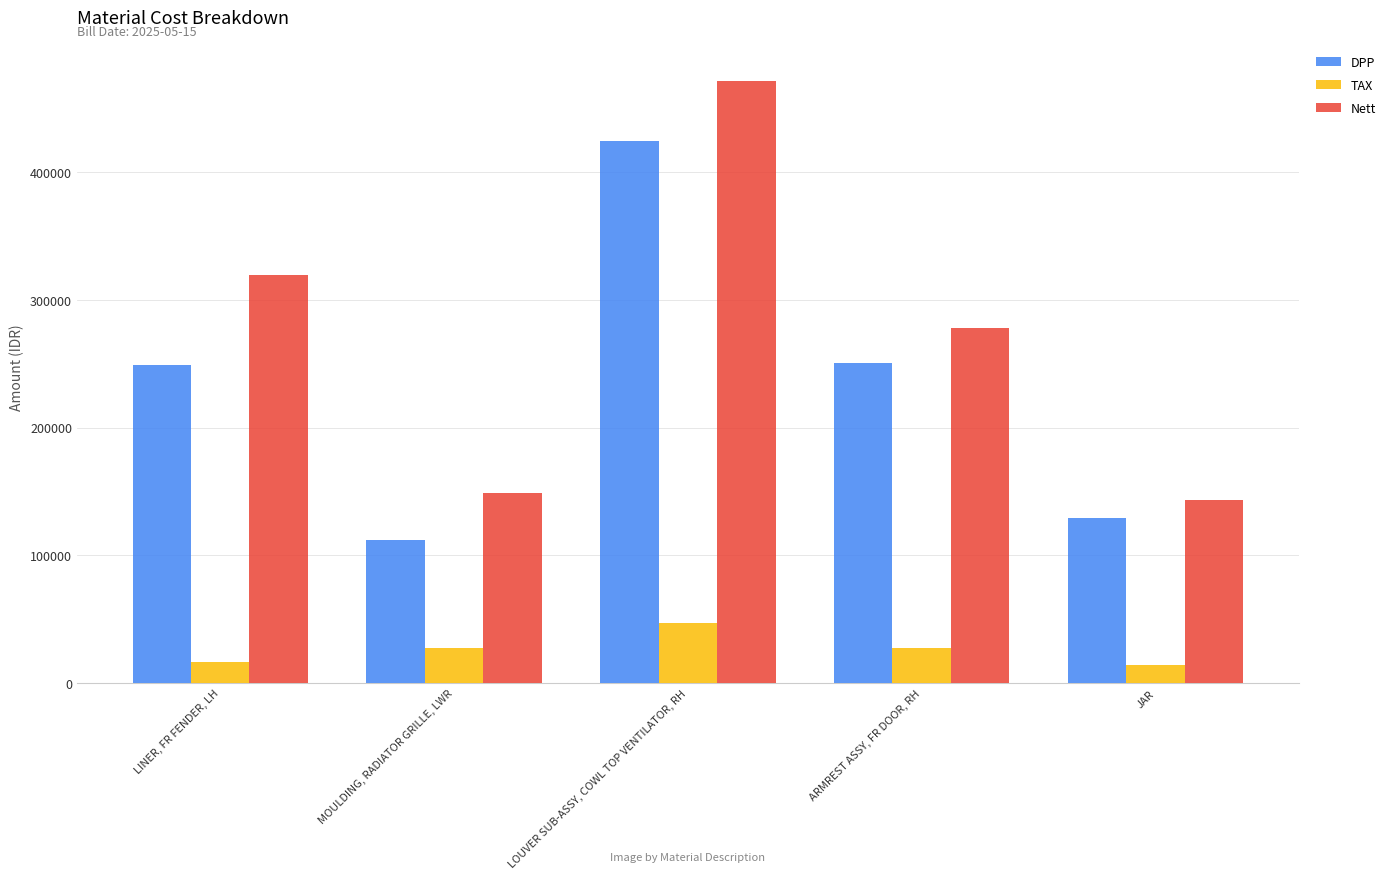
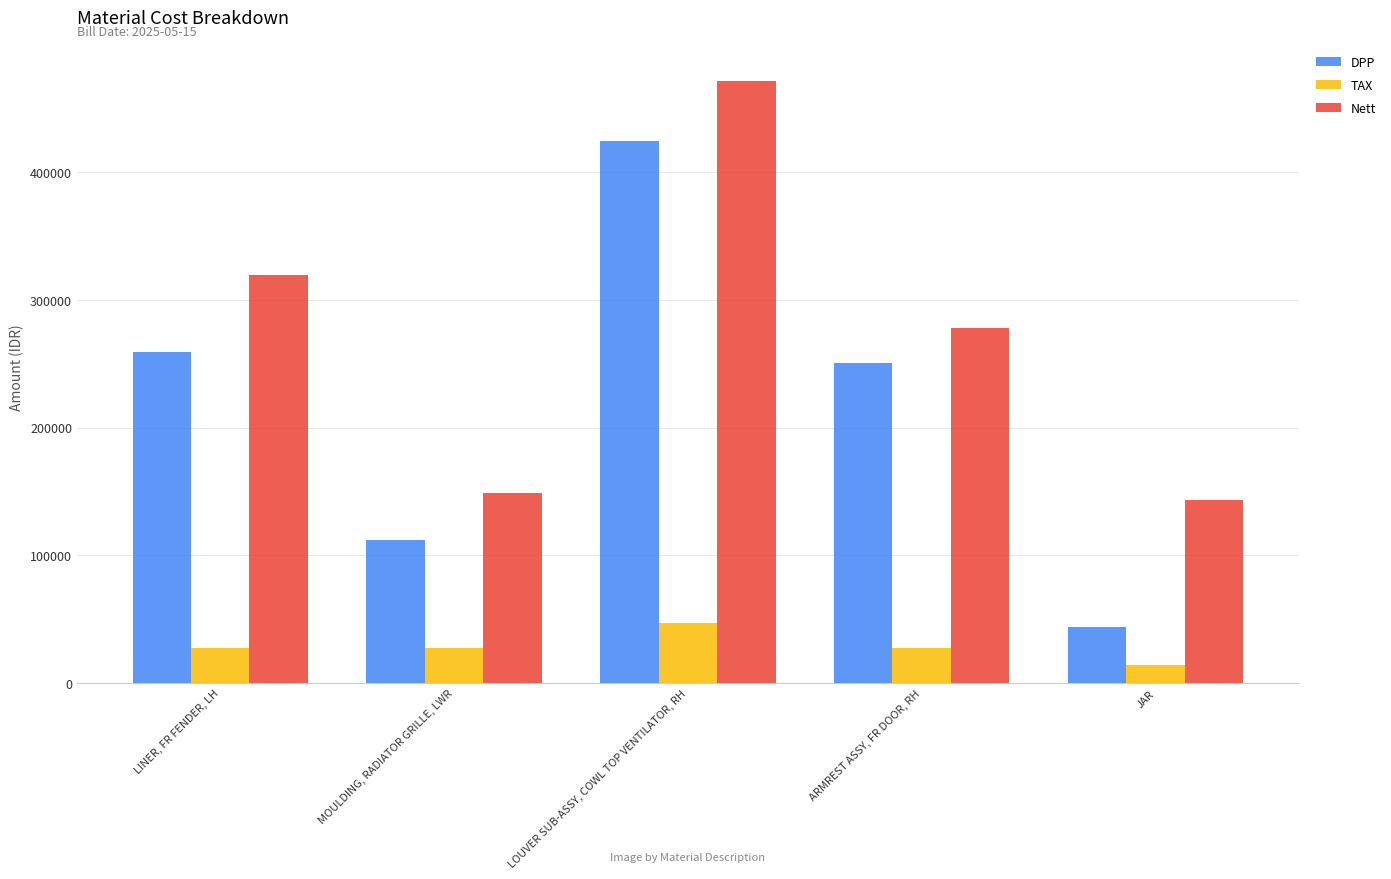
  {
    "DPP": {
-     "LINER, FR FENDER, LH": 249000,
+     "LINER, FR FENDER, LH": 259000,
      "MOULDING, RADIATOR GRILLE, LWR": 112000,
      "LOUVER SUB-ASSY, COWL TOP VENTILATOR, RH": 425000,
      "ARMREST ASSY, FR DOOR, RH": 251000,
-     "JAR": 129000
+     "JAR": 44000
    },
    "TAX": {
-     "LINER, FR FENDER, LH": 17000,
+     "LINER, FR FENDER, LH": 27000,
      "MOULDING, RADIATOR GRILLE, LWR": 28000,
      "LOUVER SUB-ASSY, COWL TOP VENTILATOR, RH": 47000,
      "ARMREST ASSY, FR DOOR, RH": 28000,
      "JAR": 14000
    },
    "Nett": {
      "LINER, FR FENDER, LH": 319000,
      "MOULDING, RADIATOR GRILLE, LWR": 149000,
      "LOUVER SUB-ASSY, COWL TOP VENTILATOR, RH": 471000,
      "ARMREST ASSY, FR DOOR, RH": 278000,
      "JAR": 143000
    }
  }
